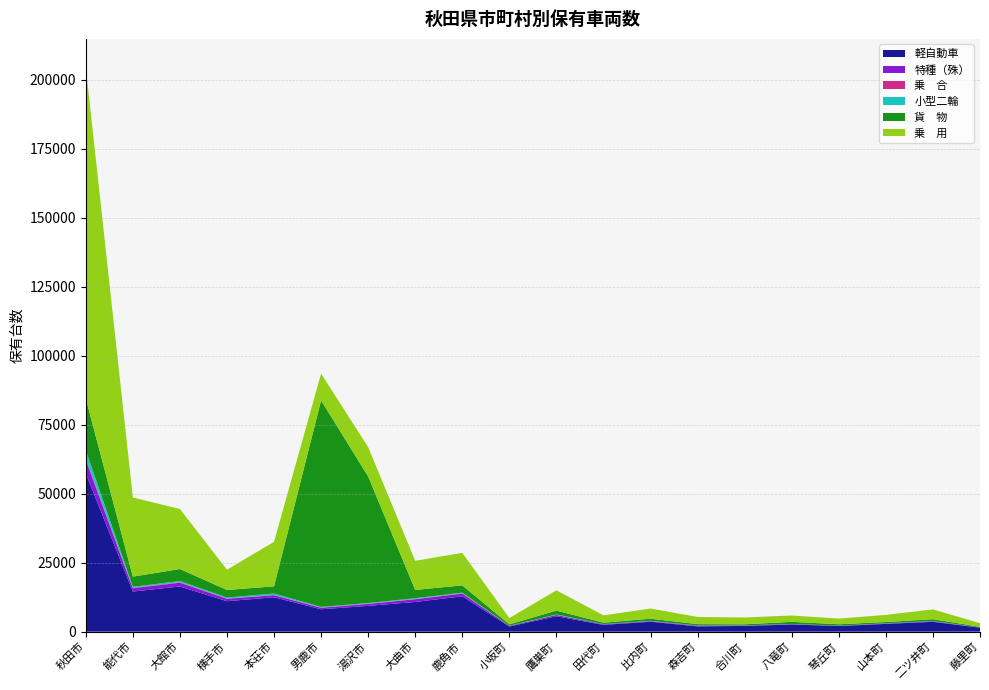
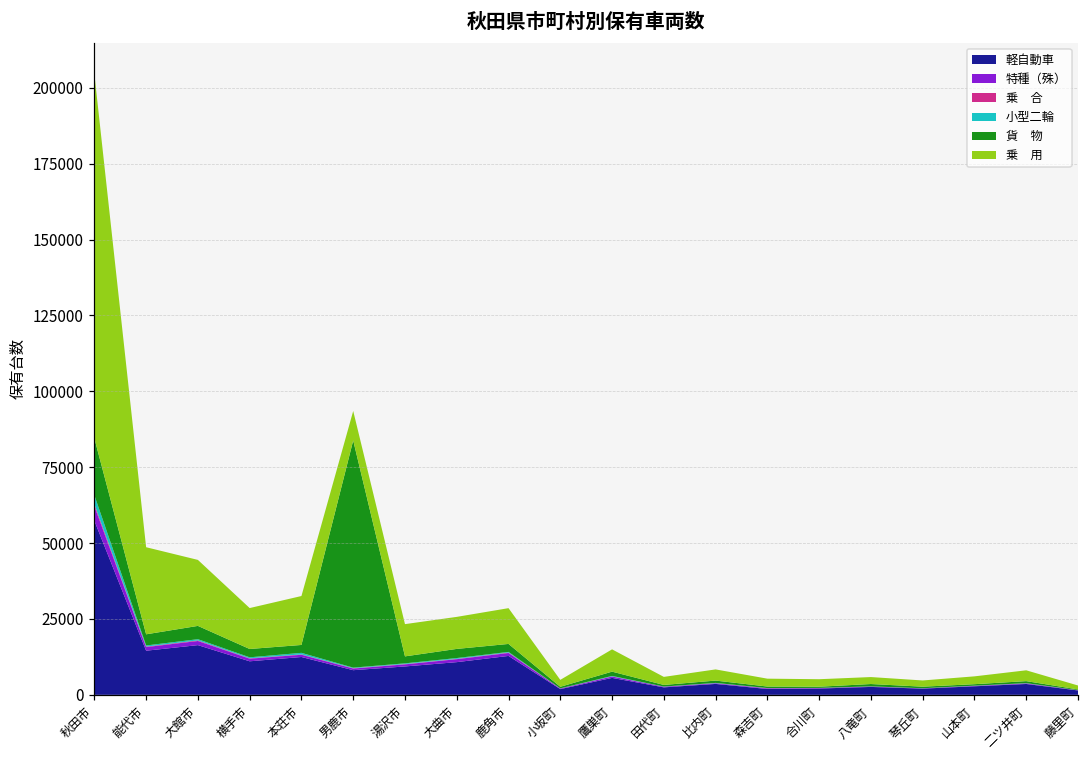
  {
    "軽自動車": {
      "秋田市": 57000,
      "能代市": 15000,
      "大館市": 16000,
      "大曲市": 11000,
      "鹿角市": 13000
    },
    "小型二輪": {
      "秋田市": 3000
    },
    "貨 物": {
      "秋田市": 19000,
      "能代市": 4000,
      "大館市": 4000,
      "横手市": 3000,
      "本荘市": 3000,
      "男鹿市": 75000,
-     "湯沢市": 46000,
+     "湯沢市": 2000,
      "大曲市": 3000,
      "鹿角市": 3000,
      "鷹巣町": 1000
    },
    "乗 用": {
      "秋田市": 120000,
      "能代市": 29000,
      "大館市": 22000,
-     "横手市": 7000,
+     "横手市": 13000,
      "本荘市": 16000,
      "男鹿市": 10000,
      "湯沢市": 11000,
      "大曲市": 11000,
      "鹿角市": 12000,
      "小坂町": 2000,
      "鷹巣町": 7000,
      "田代町": 3000,
      "比内町": 4000,
      "森吉町": 3000,
      "合川町": 2000,
      "八竜町": 2000,
      "琴丘町": 2000,
      "山本町": 3000,
      "二ツ井町": 4000,
      "藤里町": 1000
    }
  }
